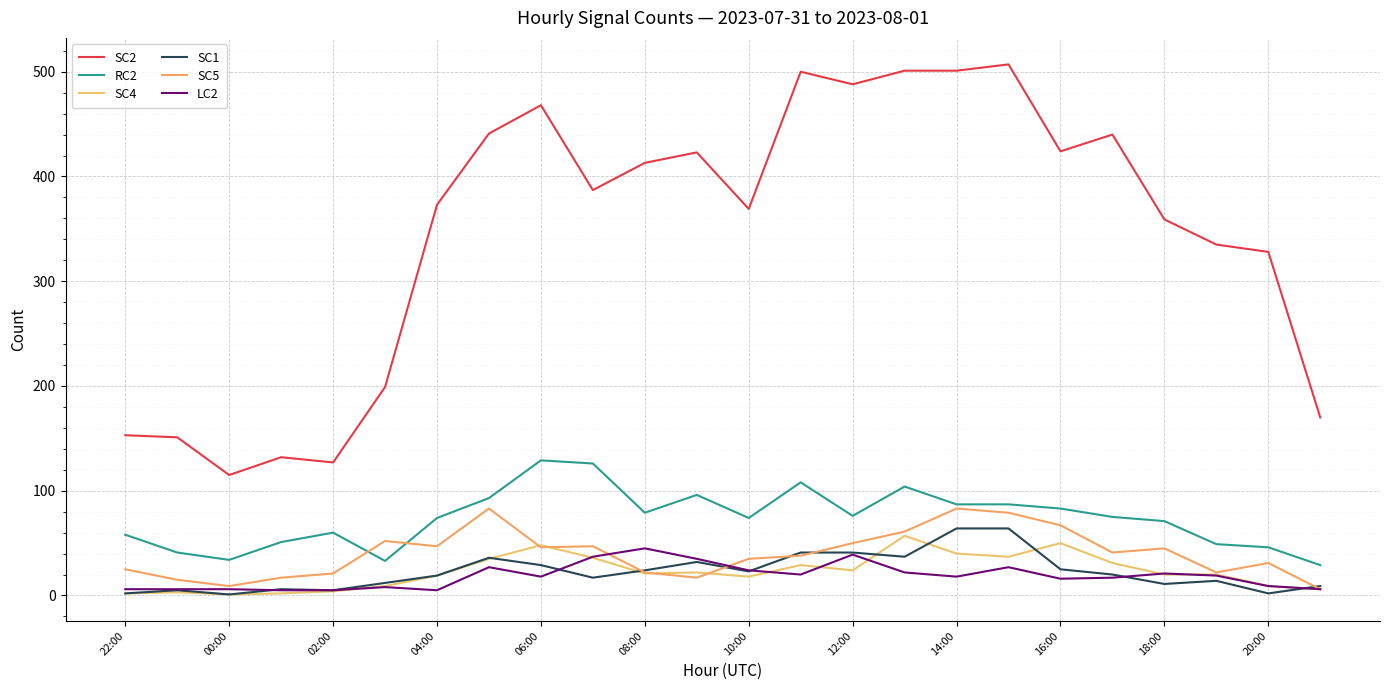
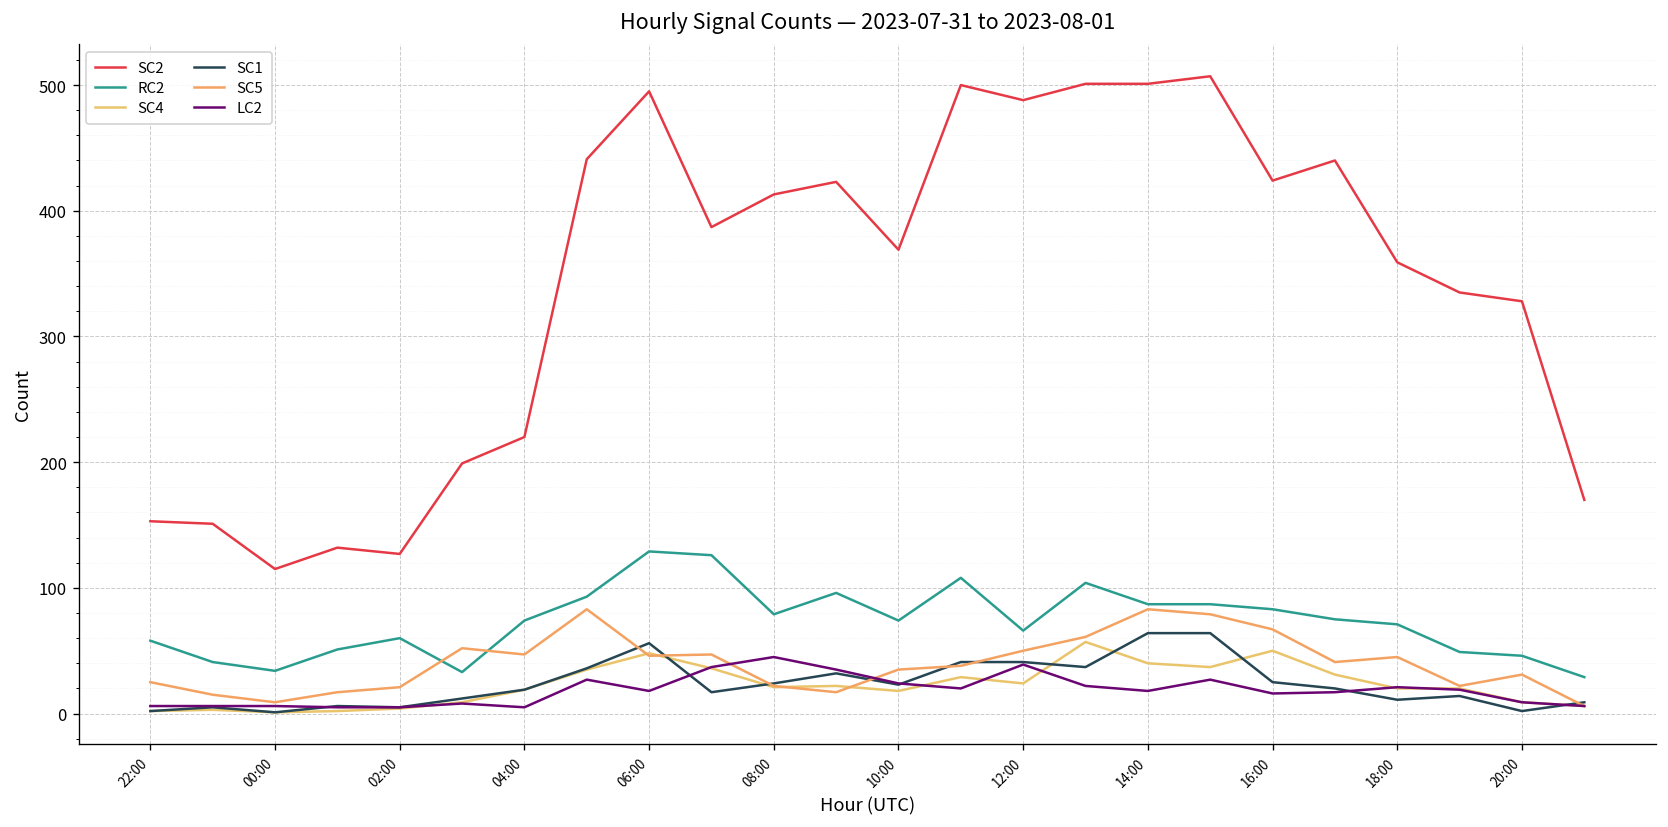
  {
    "SC2": {
      "22:00": 153,
      "00:00": 115,
      "02:00": 127,
-     "04:00": 373,
-     "06:00": 468,
+     "04:00": 220,
+     "06:00": 495,
      "08:00": 413,
      "10:00": 369,
      "12:00": 488,
      "14:00": 501,
      "16:00": 424,
      "18:00": 359,
      "20:00": 328
    },
    "RC2": {
      "22:00": 58,
      "00:00": 34,
      "02:00": 60,
      "04:00": 74,
      "06:00": 129,
      "08:00": 79,
      "10:00": 74,
-     "12:00": 76,
+     "12:00": 66,
      "14:00": 87,
      "16:00": 83,
      "18:00": 71,
      "20:00": 46
    },
    "SC1": {
-     "06:00": 29,
+     "06:00": 56,
      "14:00": 64,
      "16:00": 25,
      "18:00": 11,
      "20:00": 2
    },
    "LC2": {
      "22:00": 6,
      "00:00": 6,
      "04:00": 5,
      "06:00": 18,
      "08:00": 45,
      "14:00": 18,
      "16:00": 16
    }
  }
